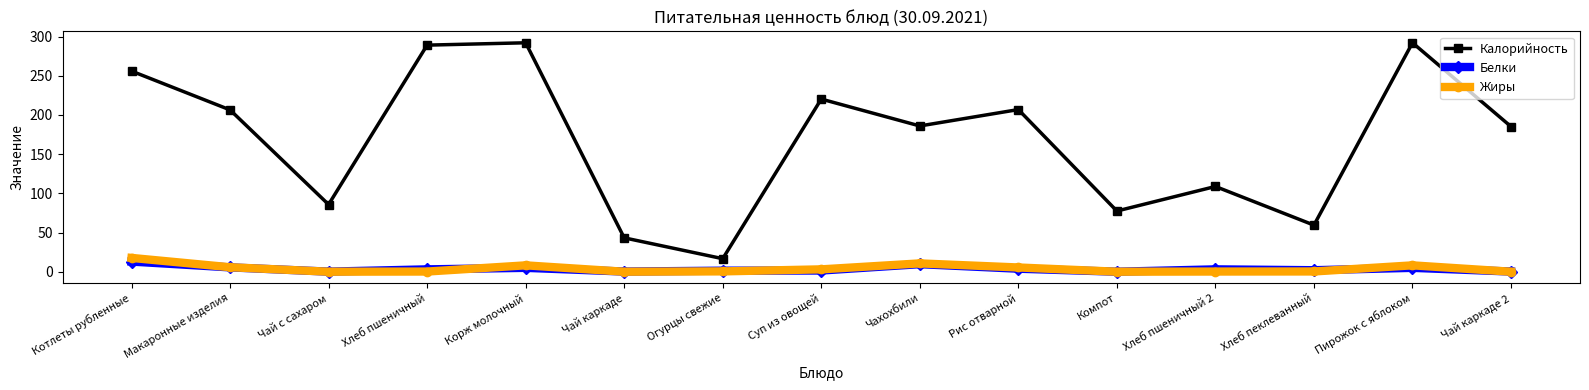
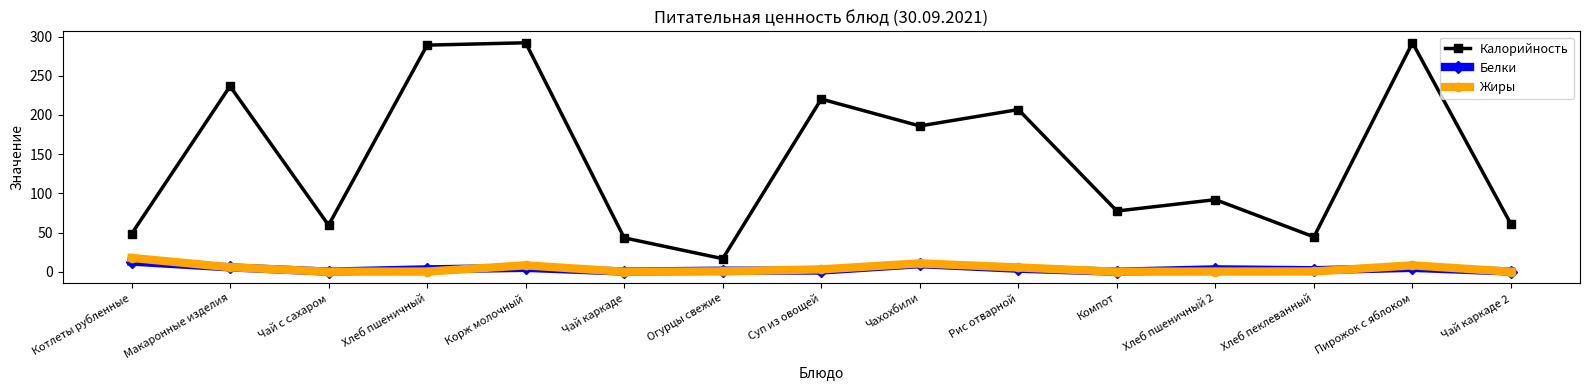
  {
    "Калорийность": {
-     "Котлеты рубленные": 260,
-     "Макаронные изделия": 210,
-     "Чай с сахаром": 90,
+     "Котлеты рубленные": 50,
+     "Макаронные изделия": 240,
+     "Чай с сахаром": 60,
      "Хлеб пшеничный": 290,
      "Корж молочный": 290,
      "Чай каркаде": 40,
      "Огурцы свежие": 20,
      "Суп из овощей": 220,
      "Чахохбили": 190,
      "Рис отварной": 210,
      "Компот": 80,
-     "Хлеб пшеничный 2": 110,
-     "Хлеб пеклеванный": 60,
+     "Хлеб пшеничный 2": 90,
+     "Хлеб пеклеванный": 40,
      "Пирожок с яблоком": 290,
-     "Чай каркаде 2": 190
+     "Чай каркаде 2": 60
    },
    "Белки": {
      "Котлеты рубленные": 10
    },
    "Жиры": {
      "Котлеты рубленные": 20
    }
  }
